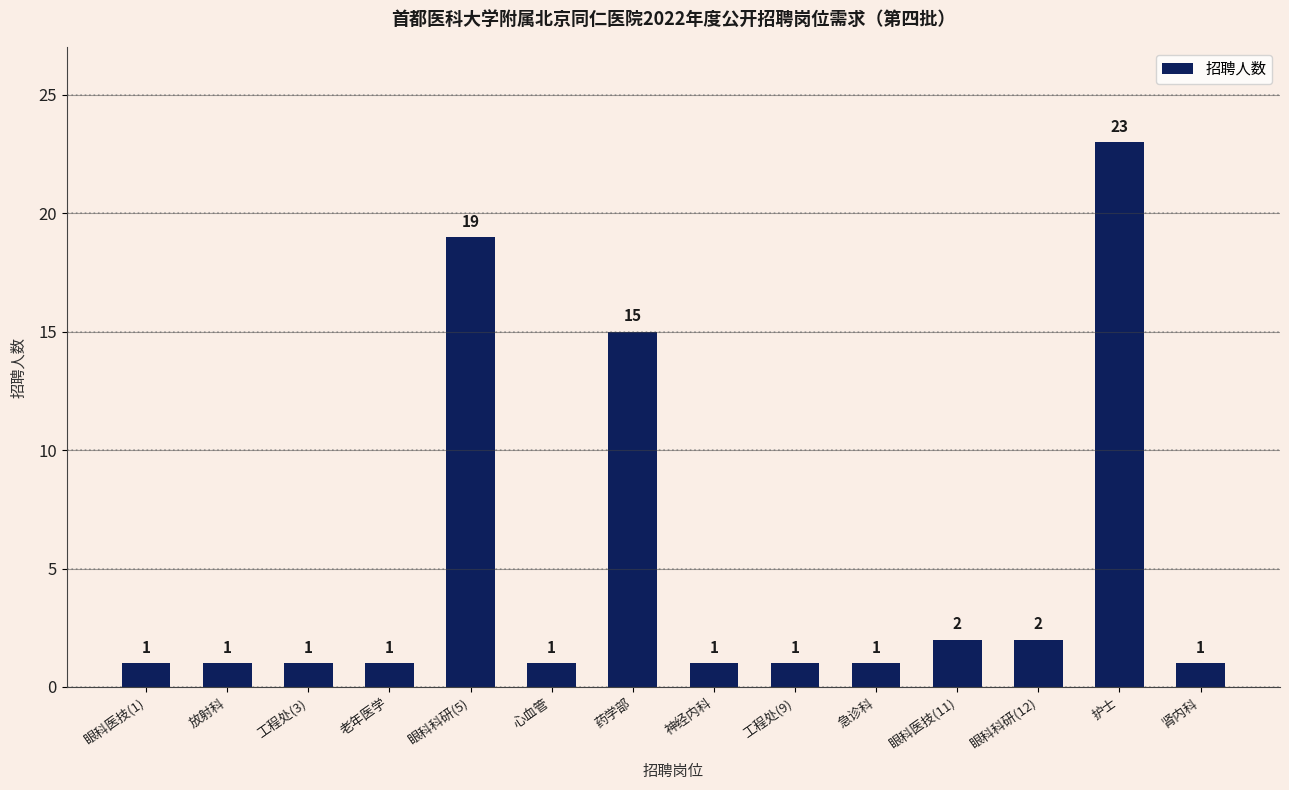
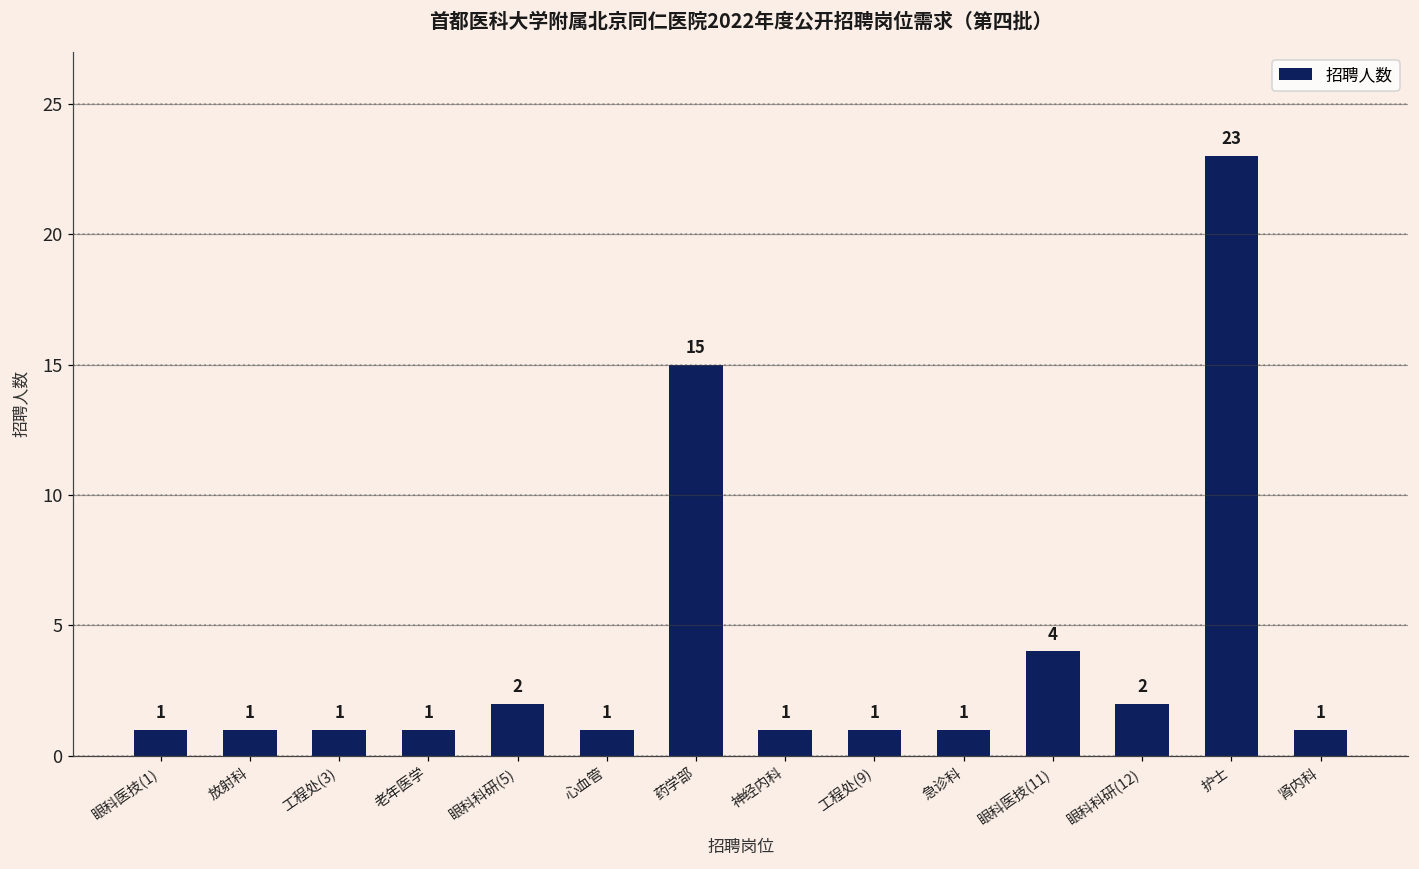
  {
    "眼科医技(1)": 1,
    "放射科": 1,
    "工程处(3)": 1,
    "老年医学": 1,
-   "眼科科研(5)": 19,
+   "眼科科研(5)": 2,
    "心血管": 1,
    "药学部": 15,
    "神经内科": 1,
    "工程处(9)": 1,
    "急诊科": 1,
-   "眼科医技(11)": 2,
+   "眼科医技(11)": 4,
    "眼科科研(12)": 2,
    "护士": 23,
    "肾内科": 1
  }
